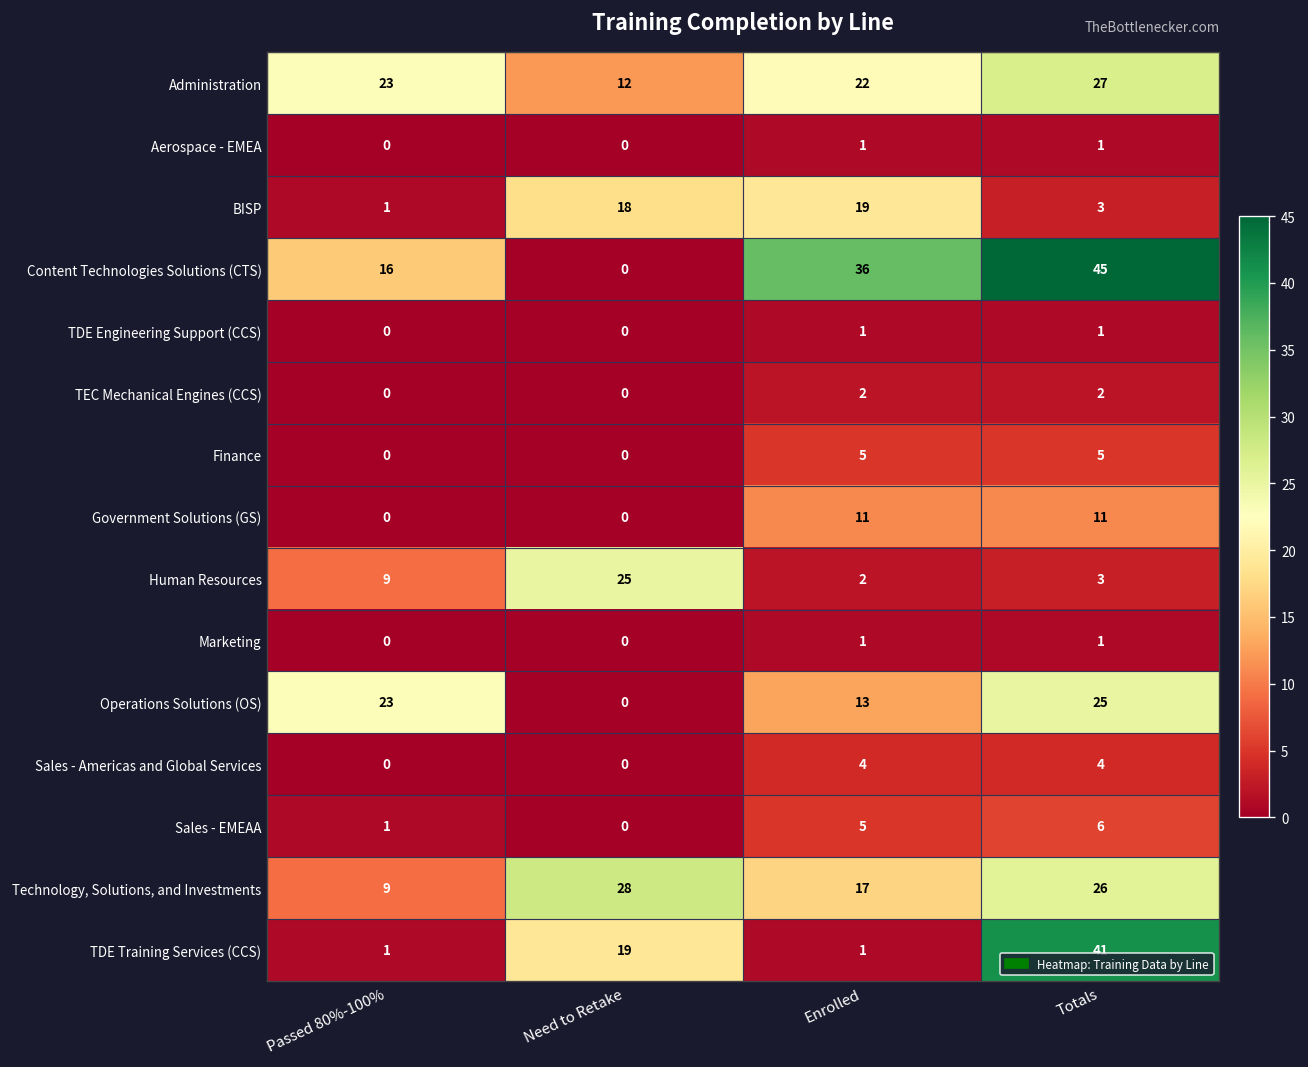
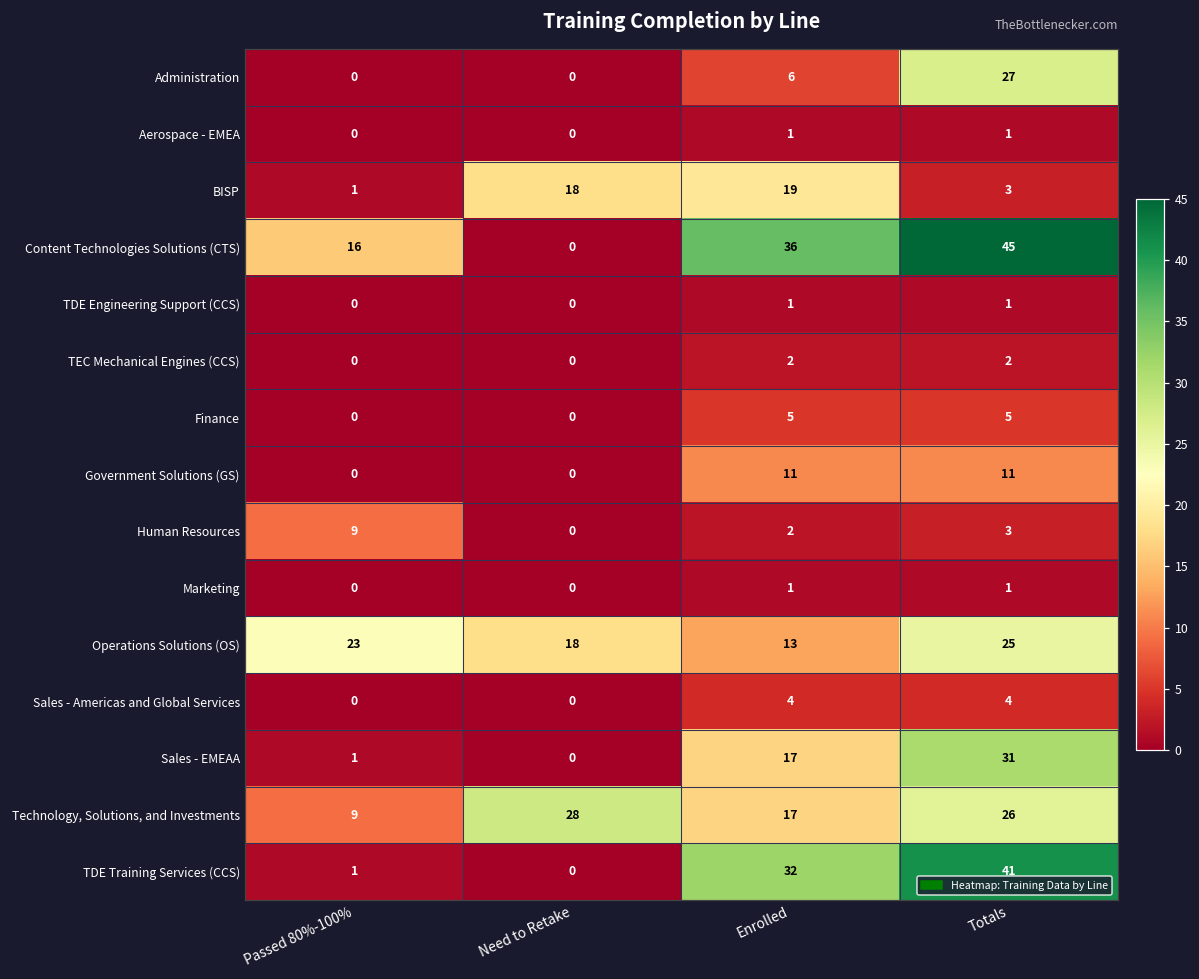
  {
    "Administration": {
-     "Passed 80%-100%": 23,
-     "Need to Retake": 12,
-     "Enrolled": 22,
+     "Passed 80%-100%": 0,
+     "Need to Retake": 0,
+     "Enrolled": 6,
      "Totals": 27
    },
    "Aerospace - EMEA": {
      "Passed 80%-100%": 0,
      "Need to Retake": 0,
      "Enrolled": 1,
      "Totals": 1
    },
    "BISP": {
      "Passed 80%-100%": 1,
      "Need to Retake": 18,
      "Enrolled": 19,
      "Totals": 3
    },
    "Content Technologies Solutions (CTS)": {
      "Passed 80%-100%": 16,
      "Need to Retake": 0,
      "Enrolled": 36,
      "Totals": 45
    },
    "TDE Engineering Support (CCS)": {
      "Passed 80%-100%": 0,
      "Need to Retake": 0,
      "Enrolled": 1,
      "Totals": 1
    },
    "TEC Mechanical Engines (CCS)": {
      "Passed 80%-100%": 0,
      "Need to Retake": 0,
      "Enrolled": 2,
      "Totals": 2
    },
    "Finance": {
      "Passed 80%-100%": 0,
      "Need to Retake": 0,
      "Enrolled": 5,
      "Totals": 5
    },
    "Government Solutions (GS)": {
      "Passed 80%-100%": 0,
      "Need to Retake": 0,
      "Enrolled": 11,
      "Totals": 11
    },
    "Human Resources": {
      "Passed 80%-100%": 9,
-     "Need to Retake": 25,
+     "Need to Retake": 0,
      "Enrolled": 2,
      "Totals": 3
    },
    "Marketing": {
      "Passed 80%-100%": 0,
      "Need to Retake": 0,
      "Enrolled": 1,
      "Totals": 1
    },
    "Operations Solutions (OS)": {
      "Passed 80%-100%": 23,
-     "Need to Retake": 0,
+     "Need to Retake": 18,
      "Enrolled": 13,
      "Totals": 25
    },
    "Sales - Americas and Global Services": {
      "Passed 80%-100%": 0,
      "Need to Retake": 0,
      "Enrolled": 4,
      "Totals": 4
    },
    "Sales - EMEAA": {
      "Passed 80%-100%": 1,
      "Need to Retake": 0,
-     "Enrolled": 5,
-     "Totals": 6
+     "Enrolled": 17,
+     "Totals": 31
    },
    "Technology, Solutions, and Investments": {
      "Passed 80%-100%": 9,
      "Need to Retake": 28,
      "Enrolled": 17,
      "Totals": 26
    },
    "TDE Training Services (CCS)": {
      "Passed 80%-100%": 1,
-     "Need to Retake": 19,
-     "Enrolled": 1
+     "Need to Retake": 0,
+     "Enrolled": 32
    }
  }
